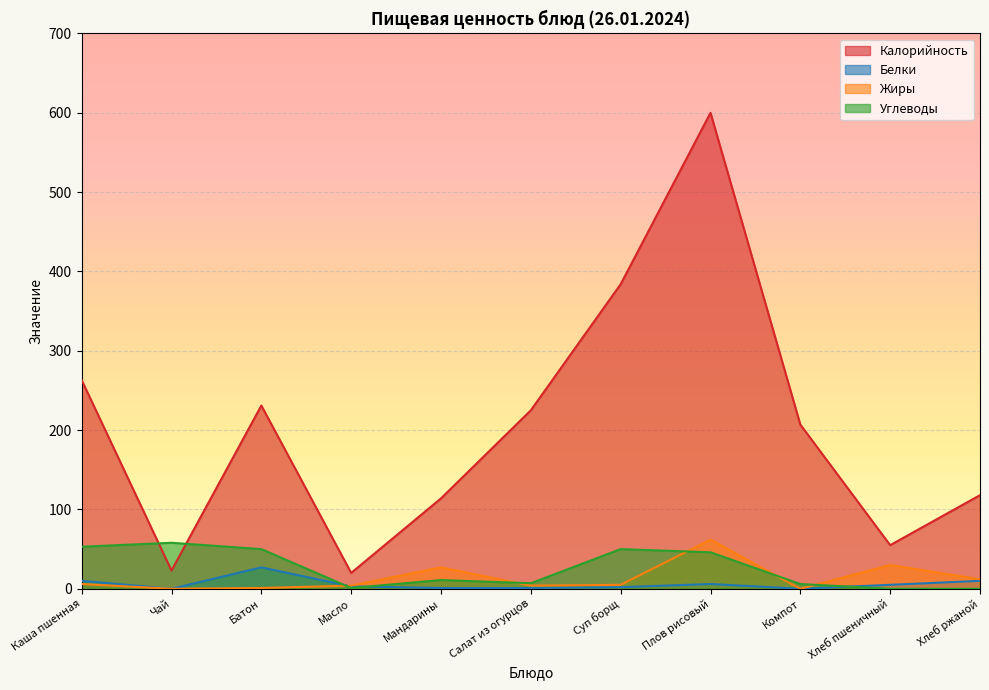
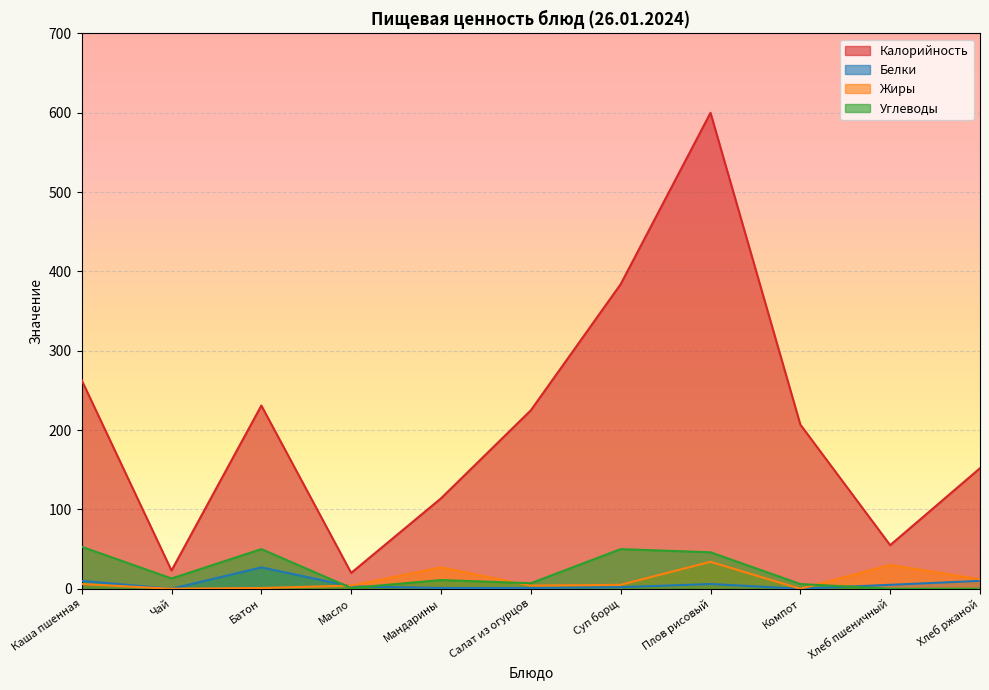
  {
    "Калорийность": {
      "Каша пшенная": 260,
      "Чай": 20,
      "Батон": 230,
      "Масло": 20,
      "Мандарины": 110,
      "Салат из огурцов": 230,
      "Суп борщ": 380,
      "Плов рисовый": 600,
      "Компот": 210,
      "Хлеб пшеничный": 60,
-     "Хлеб ржаной": 120
+     "Хлеб ржаной": 150
    },
    "Белки": {
      "Каша пшенная": 10,
      "Батон": 30,
      "Мандарины": 0,
      "Плов рисовый": 10,
      "Хлеб пшеничный": 10
    },
    "Жиры": {
      "Каша пшенная": 10,
      "Батон": 0,
      "Мандарины": 30,
-     "Плов рисовый": 60,
+     "Плов рисовый": 30,
      "Хлеб пшеничный": 30
    },
    "Углеводы": {
      "Каша пшенная": 50,
-     "Чай": 60,
+     "Чай": 10,
      "Батон": 50,
      "Мандарины": 10,
      "Суп борщ": 50,
      "Плов рисовый": 50,
      "Компот": 10,
      "Хлеб пшеничный": 0,
      "Хлеб ржаной": 0
    }
  }
